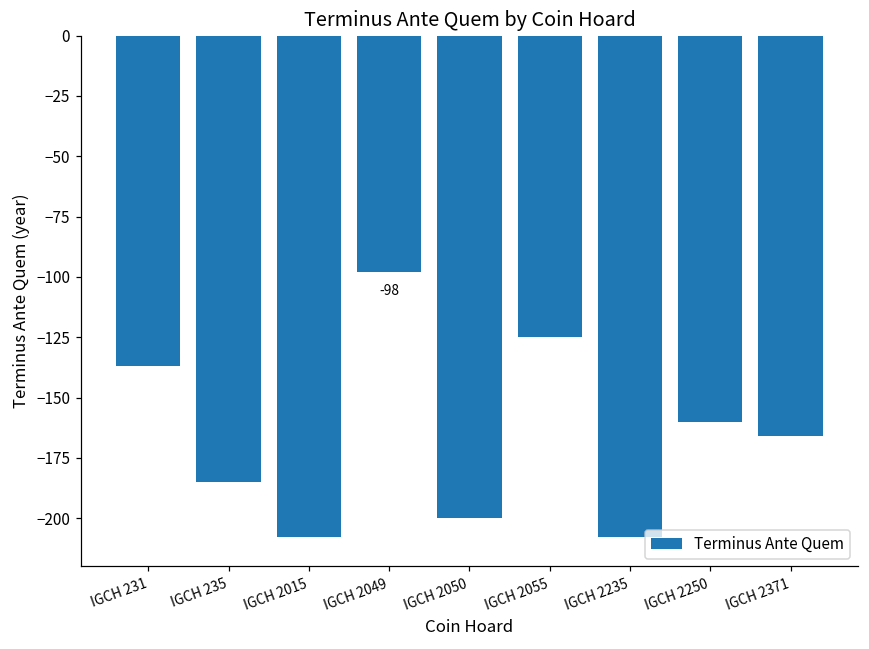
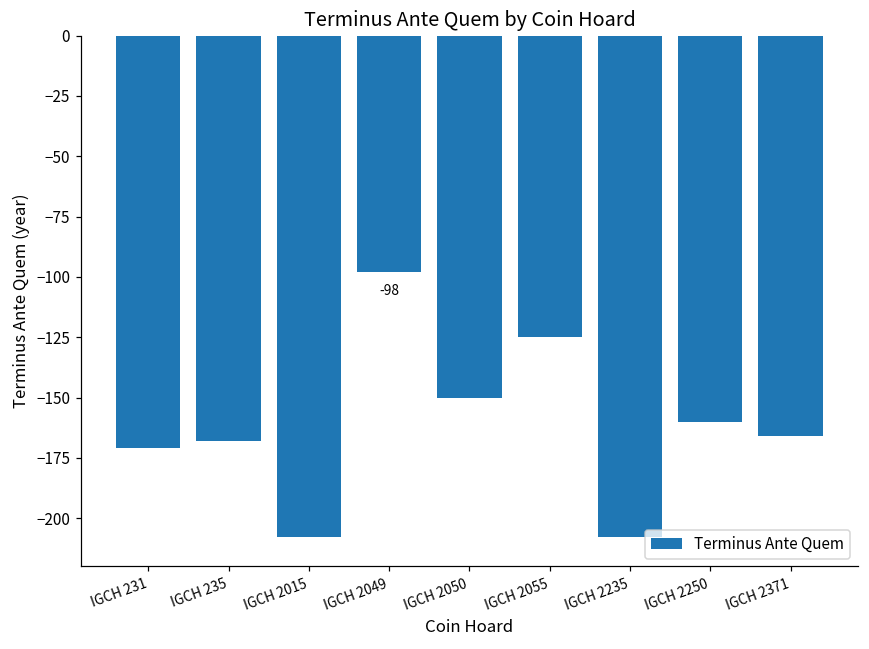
  {
-   "IGCH 231": -137,
-   "IGCH 235": -185,
+   "IGCH 231": -171,
+   "IGCH 235": -168,
    "IGCH 2015": -208,
-   "IGCH 2050": -200,
+   "IGCH 2050": -150,
    "IGCH 2055": -125,
    "IGCH 2235": -208,
    "IGCH 2250": -160,
    "IGCH 2371": -166
  }
